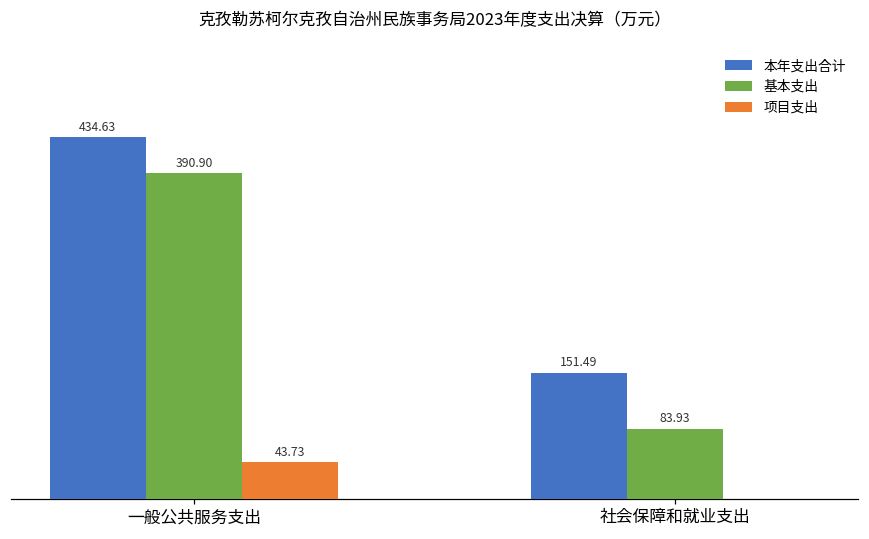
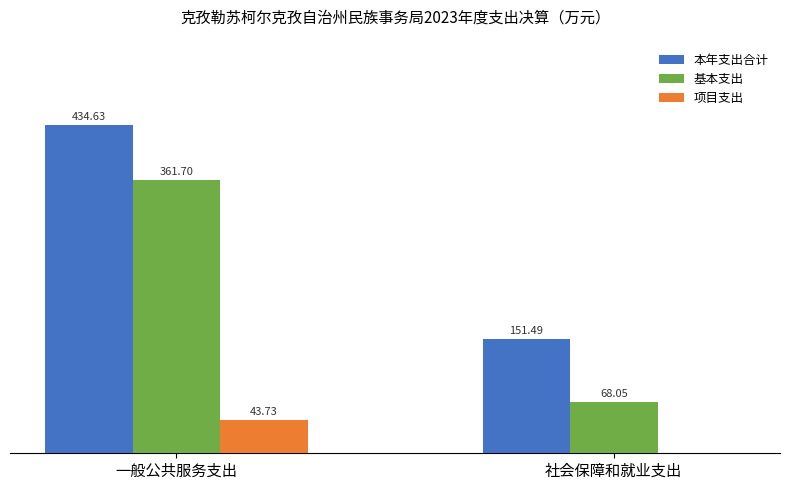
  {
    "本年支出合计": {
      "一般公共服务支出": 434.63,
      "社会保障和就业支出": 151.49
    },
    "基本支出": {
-     "一般公共服务支出": 390.90,
-     "社会保障和就业支出": 83.93
+     "一般公共服务支出": 361.70,
+     "社会保障和就业支出": 68.05
    },
    "项目支出": {
      "一般公共服务支出": 43.73
    }
  }
